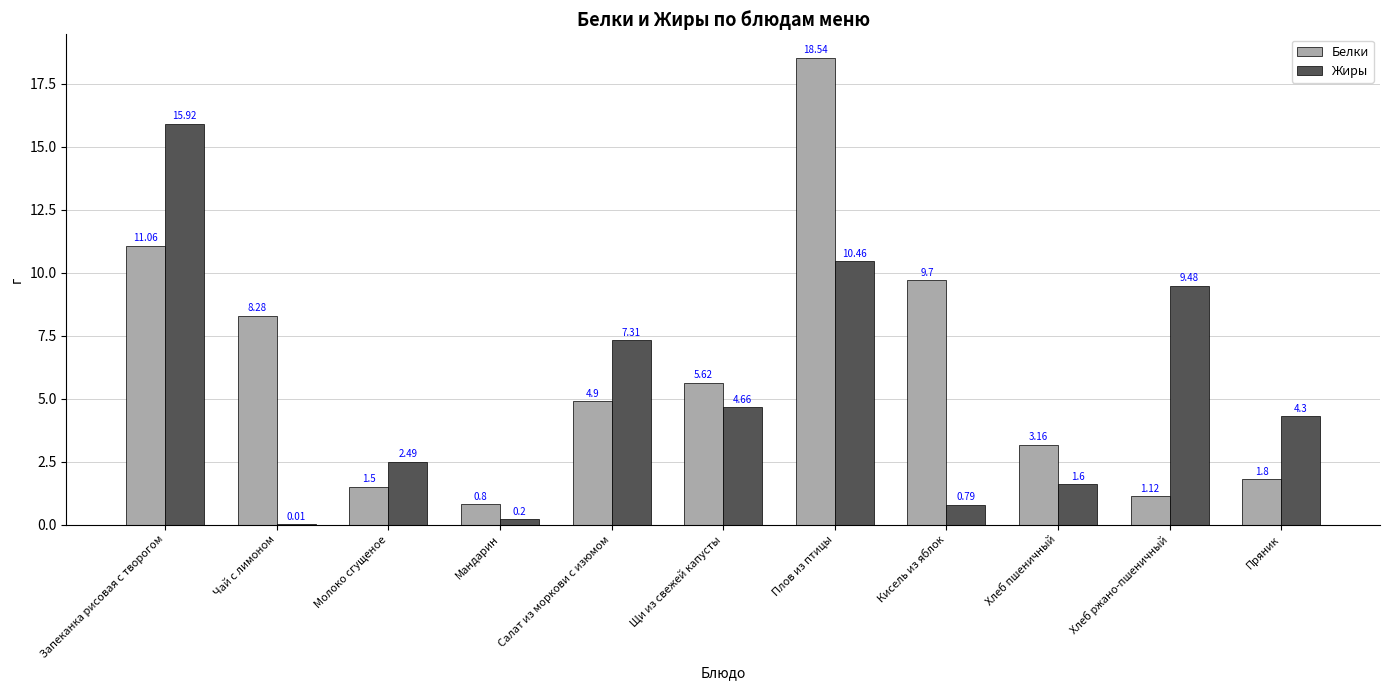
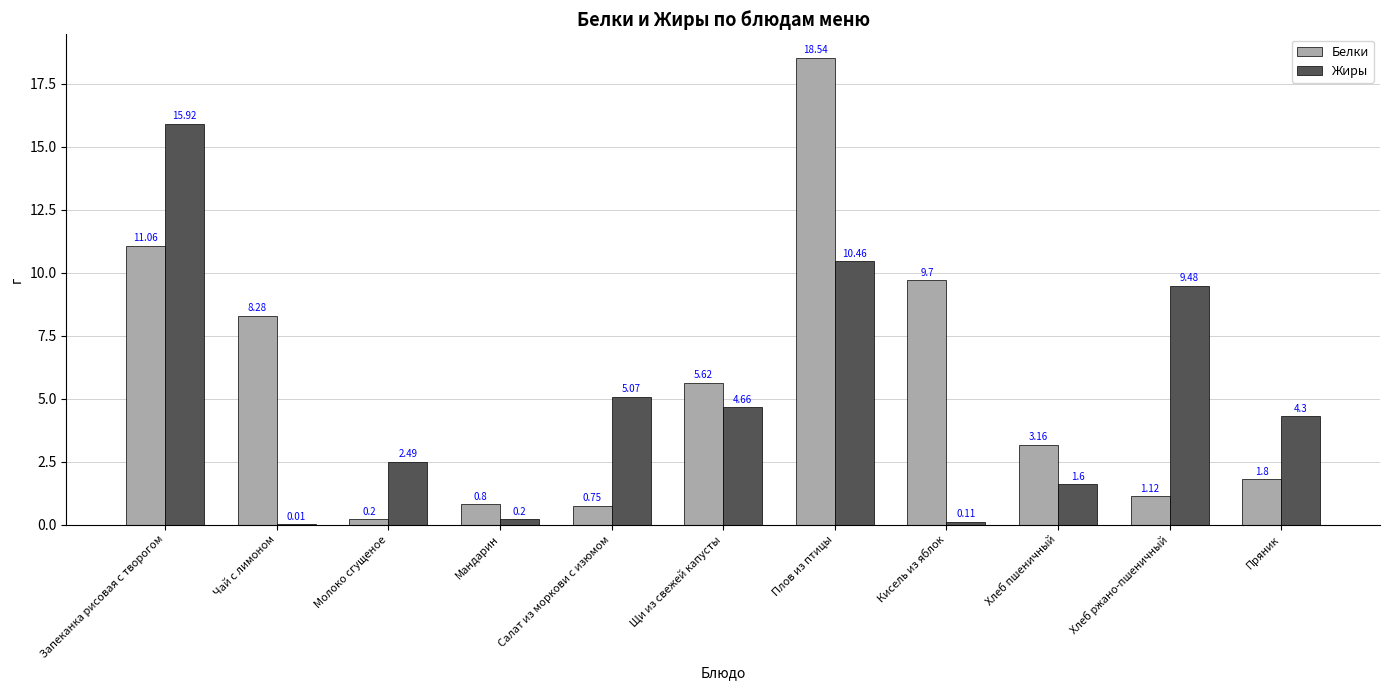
  {
    "Белки": {
      "Запеканка рисовая с творогом": 11.06,
      "Чай с лимоном": 8.28,
-     "Молоко сгущеное": 1.5,
+     "Молоко сгущеное": 0.2,
      "Мандарин": 0.8,
-     "Салат из моркови с изюмом": 4.9,
+     "Салат из моркови с изюмом": 0.75,
      "Щи из свежей капусты": 5.62,
      "Плов из птицы": 18.54,
      "Кисель из яблок": 9.7,
      "Хлеб пшеничный": 3.16,
      "Хлеб ржано-пшеничный": 1.12,
      "Пряник": 1.8
    },
    "Жиры": {
      "Запеканка рисовая с творогом": 15.92,
      "Чай с лимоном": 0.01,
      "Молоко сгущеное": 2.49,
      "Мандарин": 0.2,
-     "Салат из моркови с изюмом": 7.31,
+     "Салат из моркови с изюмом": 5.07,
      "Щи из свежей капусты": 4.66,
      "Плов из птицы": 10.46,
-     "Кисель из яблок": 0.79,
+     "Кисель из яблок": 0.11,
      "Хлеб пшеничный": 1.6,
      "Хлеб ржано-пшеничный": 9.48,
      "Пряник": 4.3
    }
  }
